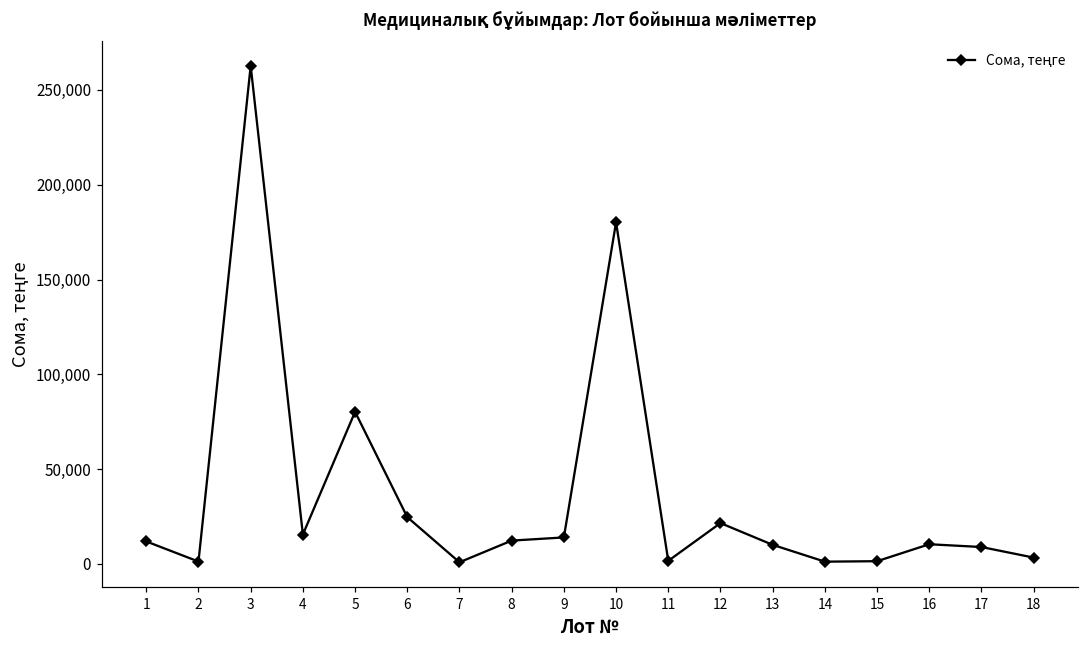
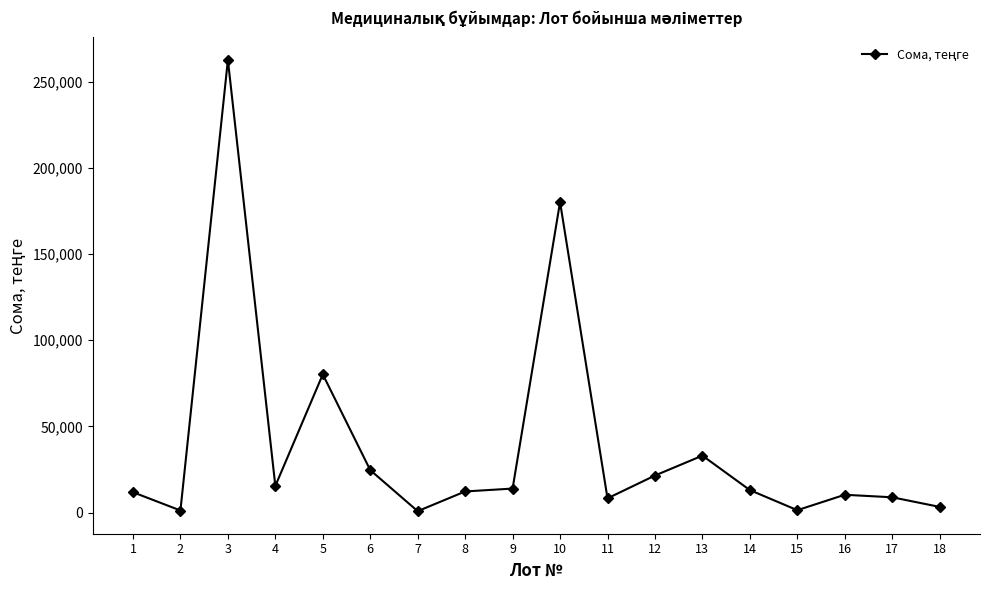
  {
    "1": "12,000",
    "2": "1,000",
    "3": "263,000",
    "4": "15,000",
    "5": "80,000",
    "6": "25,000",
    "7": "1,000",
    "8": "12,000",
    "9": "14,000",
    "10": "180,000",
-   "11": "2,000",
+   "11": "8,000",
    "12": "22,000",
-   "13": "10,000",
-   "14": "1,000",
+   "13": "33,000",
+   "14": "13,000",
    "15": "1,000",
    "16": "10,000",
    "17": "9,000",
    "18": "3,000"
  }
